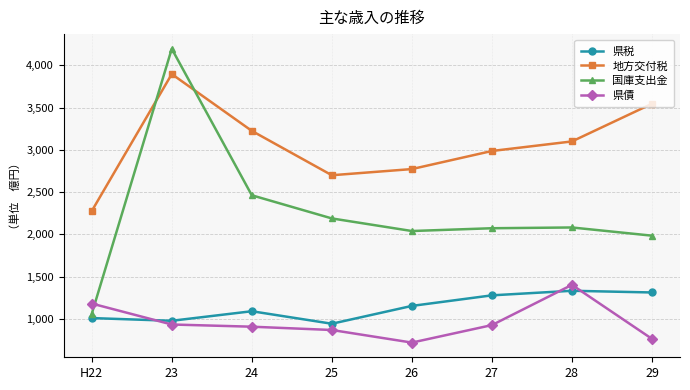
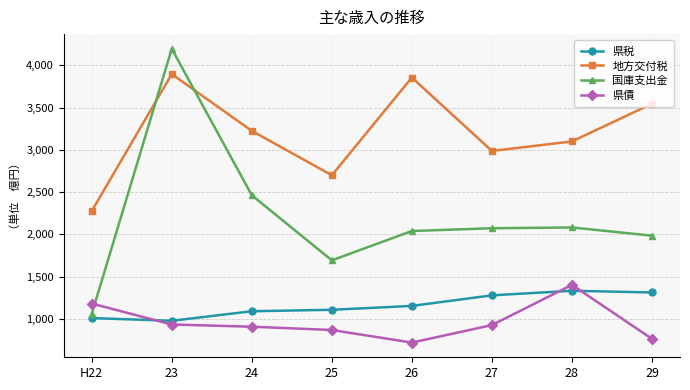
  {
    "県税": {
      "H22": "1,000",
      "23": "1,000",
      "24": "1,100",
-     "25": "900",
+     "25": "1,100",
      "26": "1,200",
      "27": "1,300",
      "28": "1,300",
      "29": "1,300"
    },
    "地方交付税": {
      "H22": "2,300",
      "23": "3,900",
      "24": "3,200",
      "25": "2,700",
-     "26": "2,800",
+     "26": "3,900",
      "27": "3,000",
      "28": "3,100"
    },
    "国庫支出金": {
      "H22": "1,100",
      "23": "4,200",
      "24": "2,500",
-     "25": "2,200",
+     "25": "1,700",
      "26": "2,000",
      "27": "2,100",
      "28": "2,100",
      "29": "2,000"
    },
    "県債": {
      "H22": "1,200",
      "23": "900",
      "24": "900",
      "25": "900",
      "26": "700",
      "27": "900",
      "28": "1,400",
      "29": "800"
    }
  }
